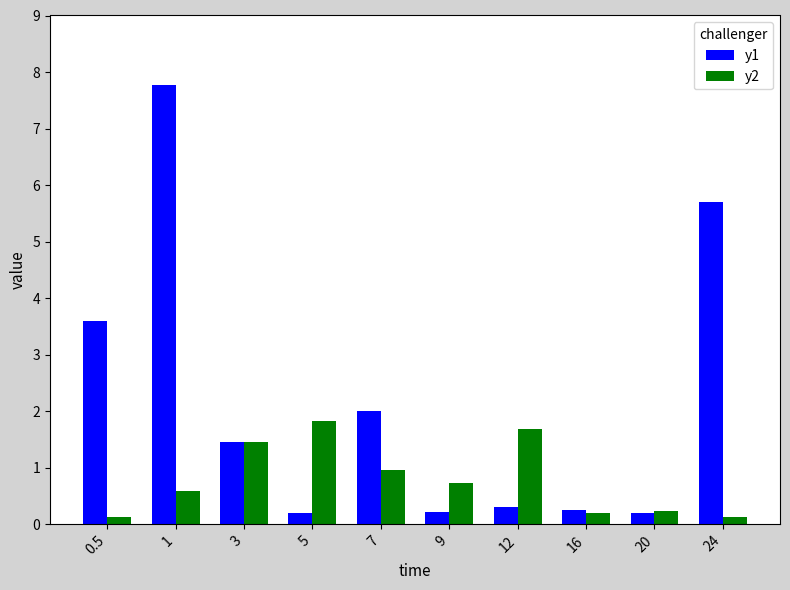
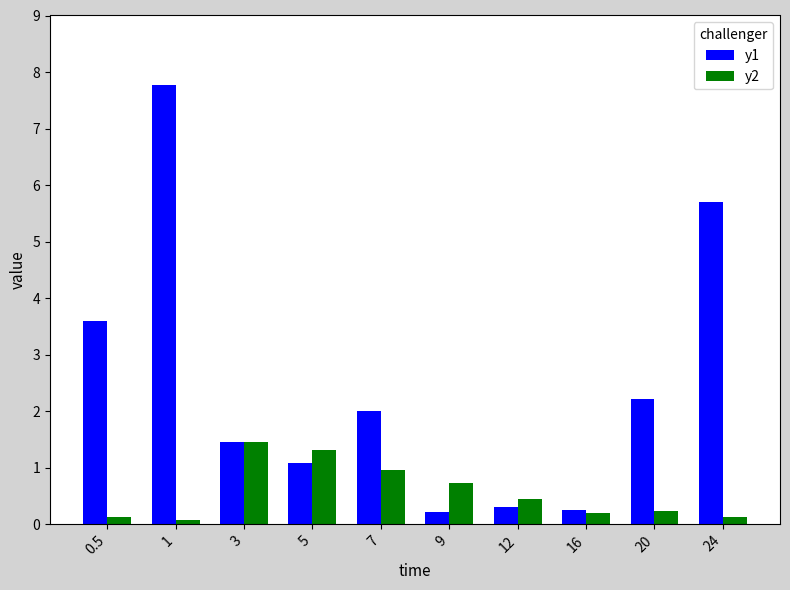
  {
    "y1": {
      "0.5": 3.6,
      "1": 7.8,
      "3": 1.4,
-     "5": 0.2,
+     "5": 1.1,
      "7": 2.0,
      "9": 0.2,
      "12": 0.3,
      "16": 0.2,
-     "20": 0.2,
+     "20": 2.2,
      "24": 5.7
    },
    "y2": {
      "0.5": 0.1,
-     "1": 0.6,
+     "1": 0.1,
      "3": 1.5,
-     "5": 1.8,
+     "5": 1.3,
      "7": 1.0,
      "9": 0.7,
-     "12": 1.7,
+     "12": 0.4,
      "16": 0.2,
      "20": 0.2,
      "24": 0.1
    }
  }
